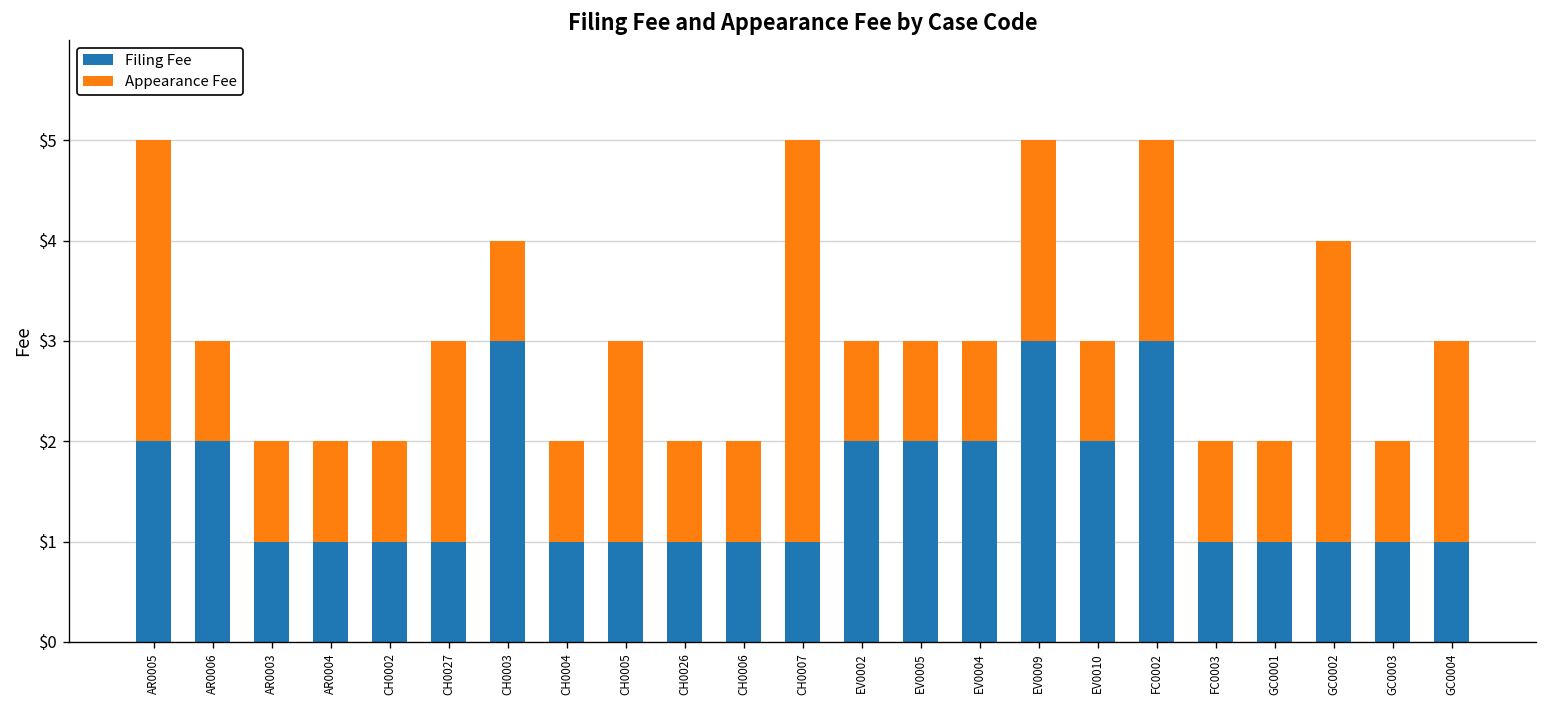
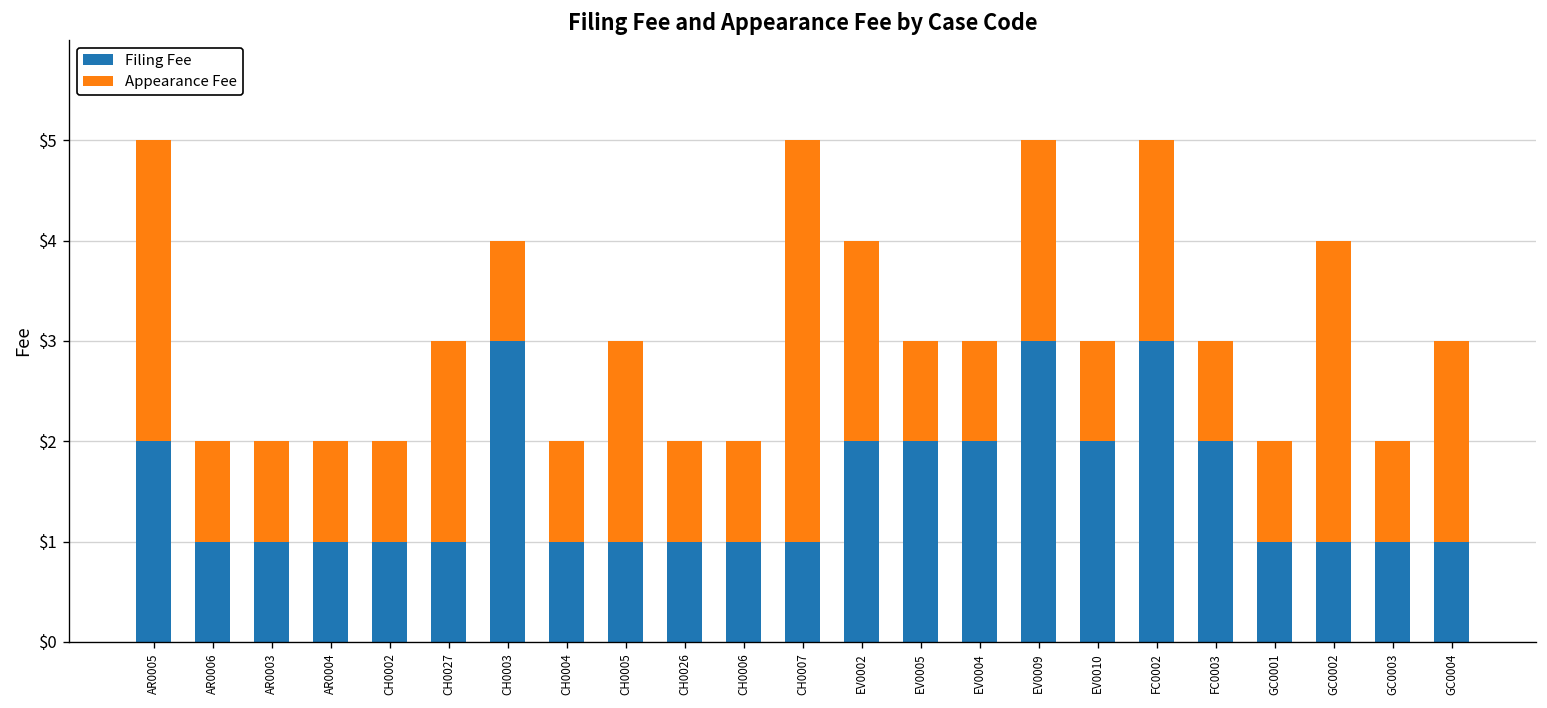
  {
    "Filing Fee": {
      "AR0005": "$2",
-     "AR0006": "$2",
+     "AR0006": "$1",
      "AR0003": "$1",
      "AR0004": "$1",
      "CH0002": "$1",
      "CH0027": "$1",
      "CH0003": "$3",
      "CH0004": "$1",
      "CH0005": "$1",
      "CH0026": "$1",
      "CH0006": "$1",
      "CH0007": "$1",
      "EV0002": "$2",
      "EV0005": "$2",
      "EV0004": "$2",
      "EV0009": "$3",
      "EV0010": "$2",
      "FC0002": "$3",
-     "FC0003": "$1",
+     "FC0003": "$2",
      "GC0001": "$1",
      "GC0002": "$1",
      "GC0003": "$1",
      "GC0004": "$1"
    },
    "Appearance Fee": {
      "AR0005": "$3",
      "AR0006": "$1",
      "AR0003": "$1",
      "AR0004": "$1",
      "CH0002": "$1",
      "CH0027": "$2",
      "CH0003": "$1",
      "CH0004": "$1",
      "CH0005": "$2",
      "CH0026": "$1",
      "CH0006": "$1",
      "CH0007": "$4",
-     "EV0002": "$1",
+     "EV0002": "$2",
      "EV0005": "$1",
      "EV0004": "$1",
      "EV0009": "$2",
      "EV0010": "$1",
      "FC0002": "$2",
      "FC0003": "$1",
      "GC0001": "$1",
      "GC0002": "$3",
      "GC0003": "$1",
      "GC0004": "$2"
    }
  }
